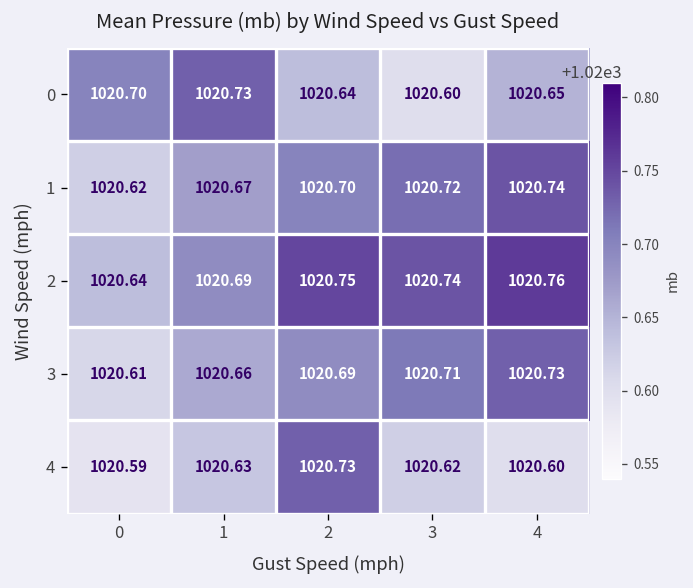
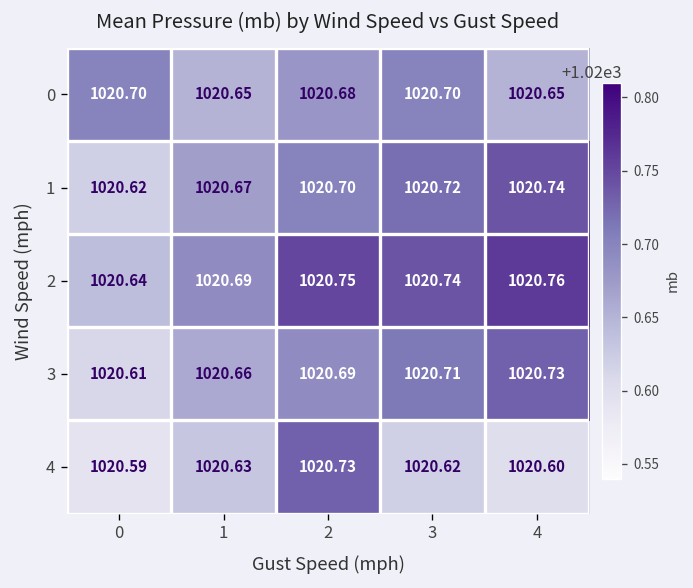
  {
    "0": {
      "0": 1020.70,
-     "1": 1020.73,
-     "2": 1020.64,
-     "3": 1020.60,
+     "1": 1020.65,
+     "2": 1020.68,
+     "3": 1020.70,
      "4": 1020.65
    },
    "1": {
      "0": 1020.62,
      "1": 1020.67,
      "2": 1020.70,
      "3": 1020.72,
      "4": 1020.74
    },
    "2": {
      "0": 1020.64,
      "1": 1020.69,
      "2": 1020.75,
      "3": 1020.74,
      "4": 1020.76
    },
    "3": {
      "0": 1020.61,
      "1": 1020.66,
      "2": 1020.69,
      "3": 1020.71,
      "4": 1020.73
    },
    "4": {
      "0": 1020.59,
      "1": 1020.63,
      "2": 1020.73,
      "3": 1020.62,
      "4": 1020.60
    }
  }
